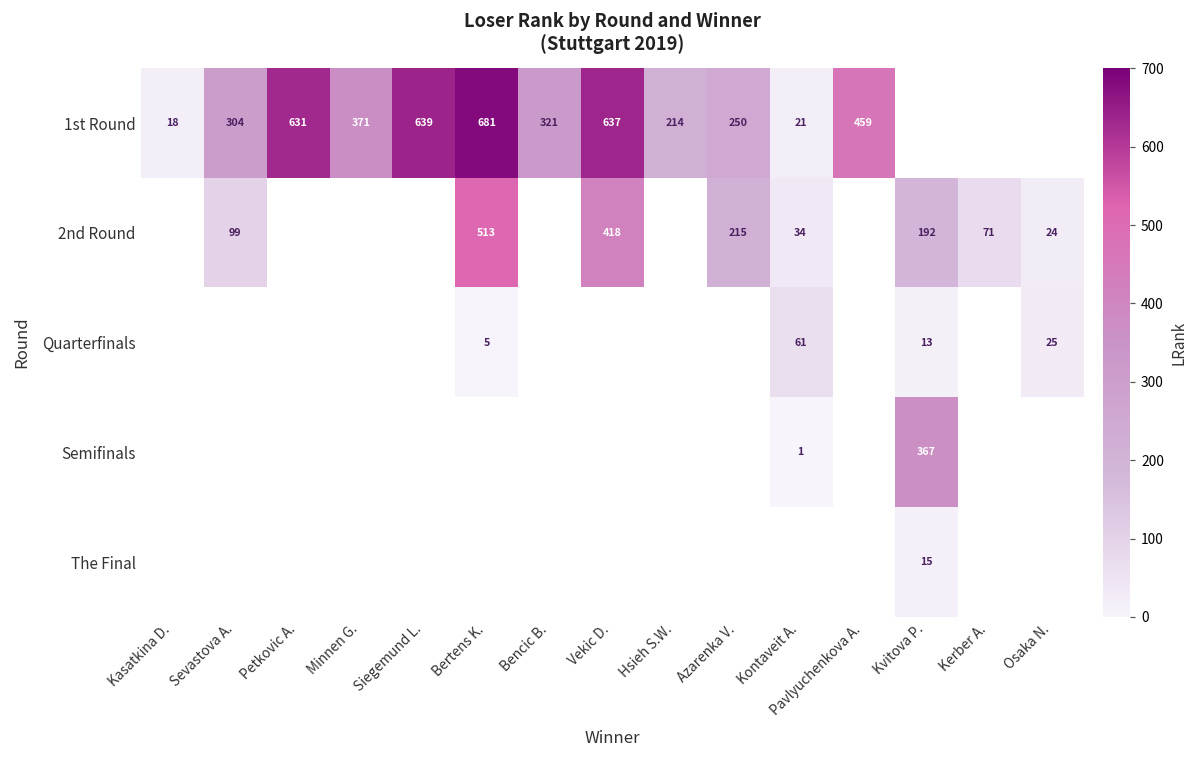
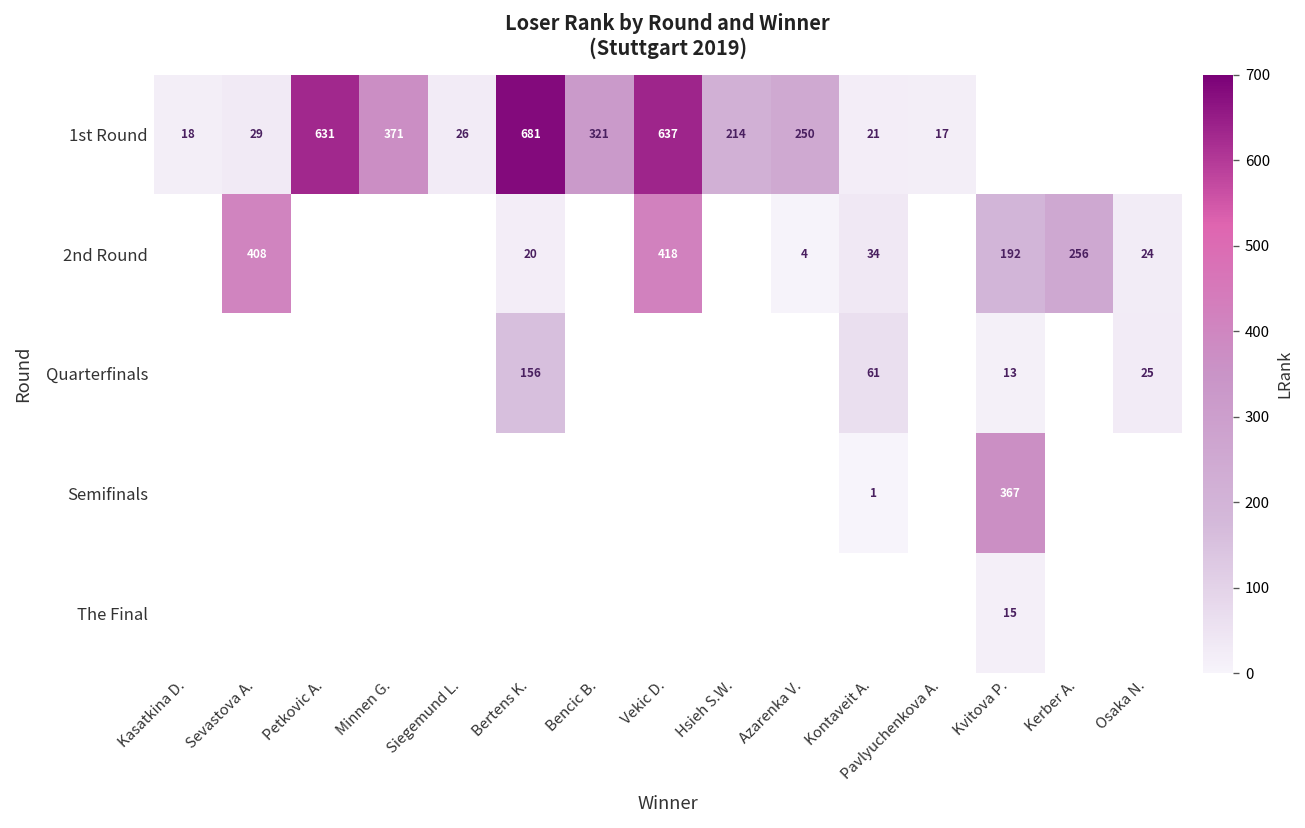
  {
    "1st Round": {
      "Kasatkina D.": 18,
-     "Sevastova A.": 304,
+     "Sevastova A.": 29,
      "Petkovic A.": 631,
      "Minnen G.": 371,
-     "Siegemund L.": 639,
+     "Siegemund L.": 26,
      "Bertens K.": 681,
      "Bencic B.": 321,
      "Vekic D.": 637,
      "Hsieh S.W.": 214,
      "Azarenka V.": 250,
      "Kontaveit A.": 21,
-     "Pavlyuchenkova A.": 459
+     "Pavlyuchenkova A.": 17
    },
    "2nd Round": {
-     "Sevastova A.": 99,
-     "Bertens K.": 513,
+     "Sevastova A.": 408,
+     "Bertens K.": 20,
      "Vekic D.": 418,
-     "Azarenka V.": 215,
+     "Azarenka V.": 4,
      "Kontaveit A.": 34,
      "Kvitova P.": 192,
-     "Kerber A.": 71,
+     "Kerber A.": 256,
      "Osaka N.": 24
    },
    "Quarterfinals": {
-     "Bertens K.": 5,
+     "Bertens K.": 156,
      "Kontaveit A.": 61,
      "Kvitova P.": 13,
      "Osaka N.": 25
    },
    "Semifinals": {
      "Kontaveit A.": 1,
      "Kvitova P.": 367
    },
    "The Final": {
      "Kvitova P.": 15
    }
  }
